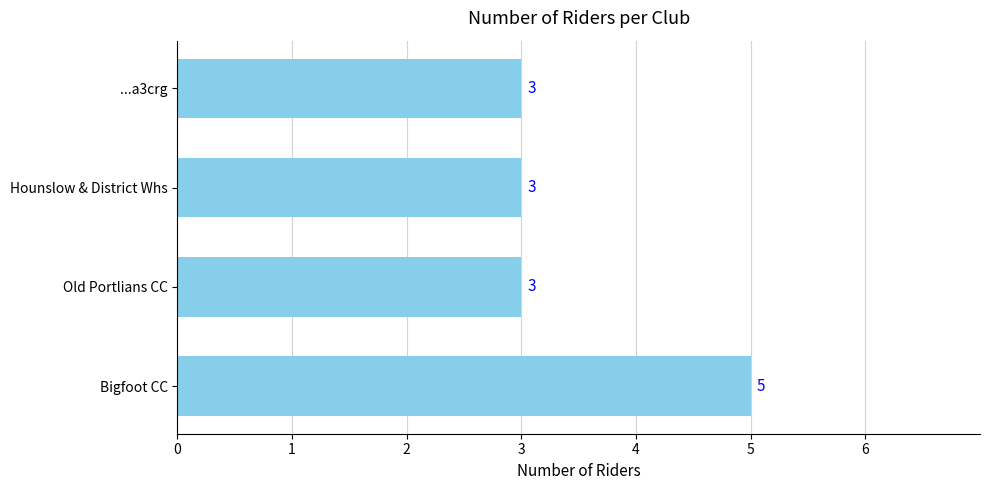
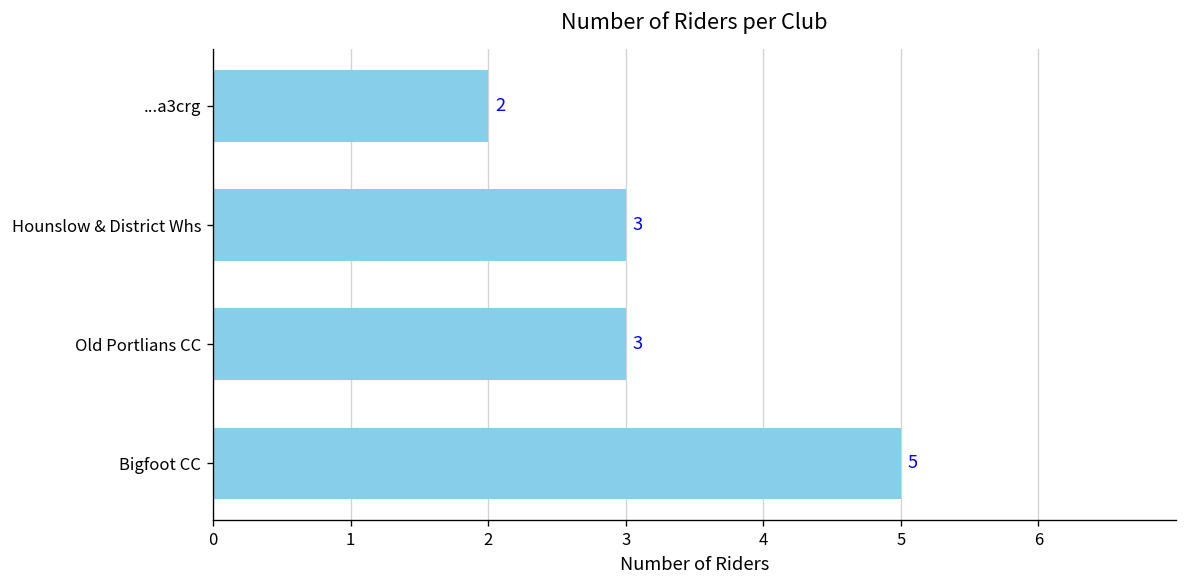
  {
-   "...a3crg": 3,
+   "...a3crg": 2,
    "Hounslow & District Whs": 3,
    "Old Portlians CC": 3,
    "Bigfoot CC": 5
  }
